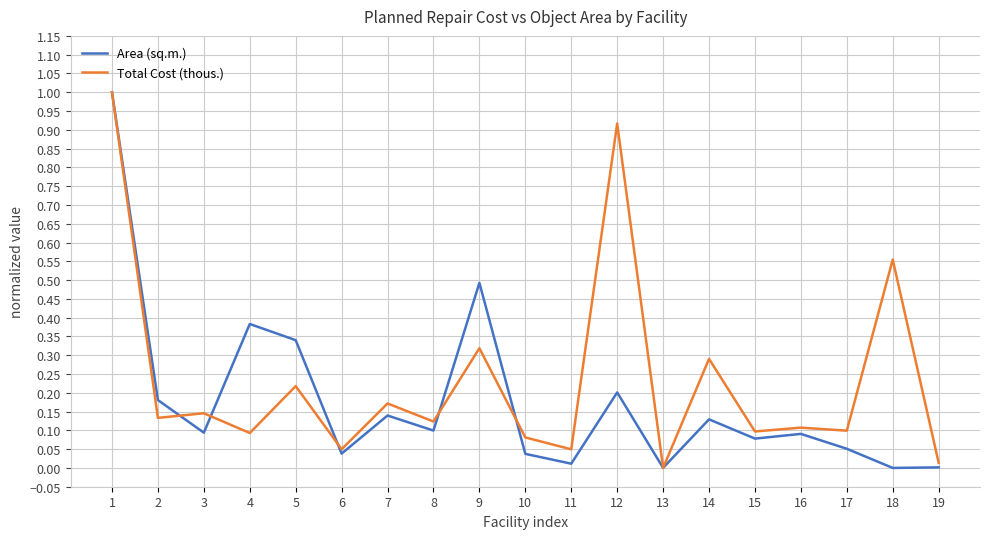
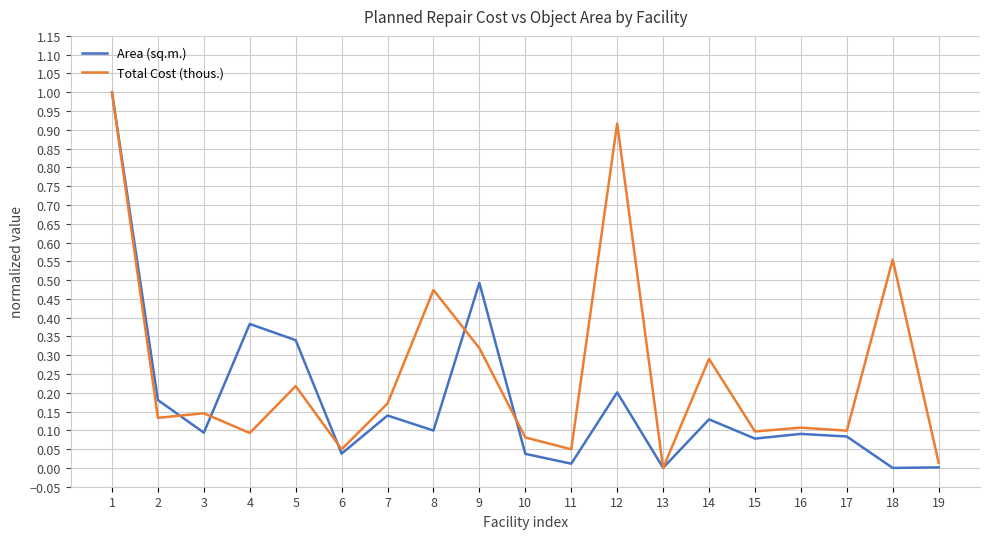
  {
    "Area (sq.m.)": {
      "2": 0.18,
      "3": 0.09,
      "4": 0.38,
      "5": 0.34,
      "6": 0.04,
      "7": 0.14,
      "8": 0.10,
      "9": 0.49,
      "10": 0.04,
      "11": 0.01,
      "12": 0.20,
      "14": 0.13,
      "15": 0.08,
      "16": 0.09,
-     "17": 0.05,
+     "17": 0.08,
      "18": 0.00,
      "19": 0.00
    },
    "Total Cost (thous.)": {
      "2": 0.13,
      "3": 0.15,
      "4": 0.09,
      "5": 0.22,
      "6": 0.05,
      "7": 0.17,
-     "8": 0.12,
+     "8": 0.47,
      "9": 0.32,
      "10": 0.08,
      "11": 0.05,
      "12": 0.92,
      "14": 0.29,
      "15": 0.10,
      "16": 0.11,
      "17": 0.10,
      "18": 0.55,
      "19": 0.01
    }
  }
